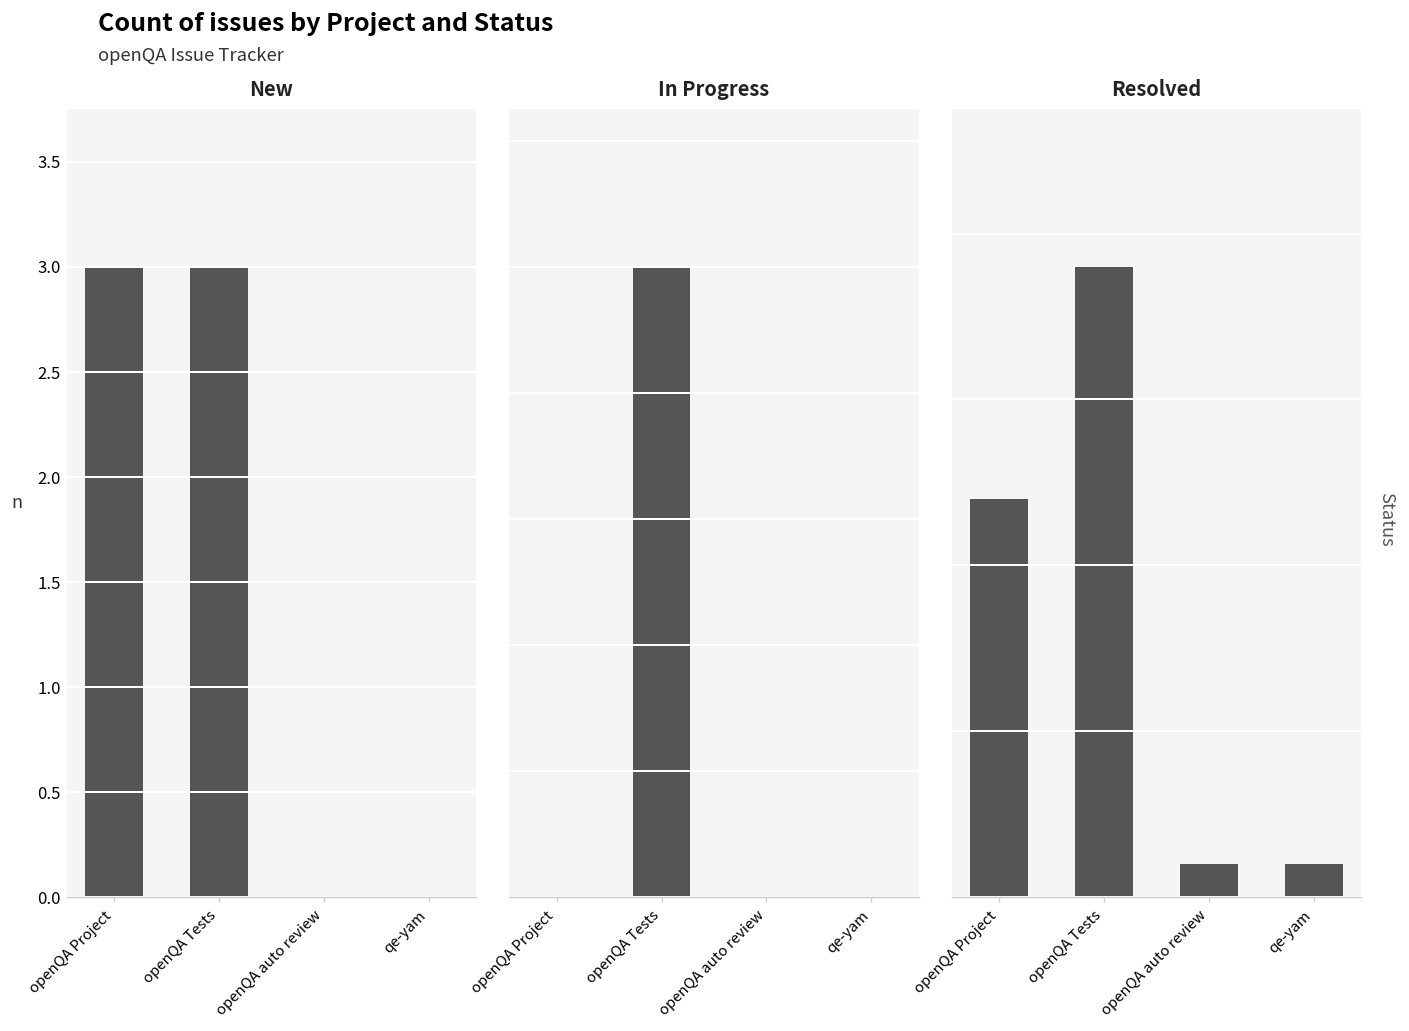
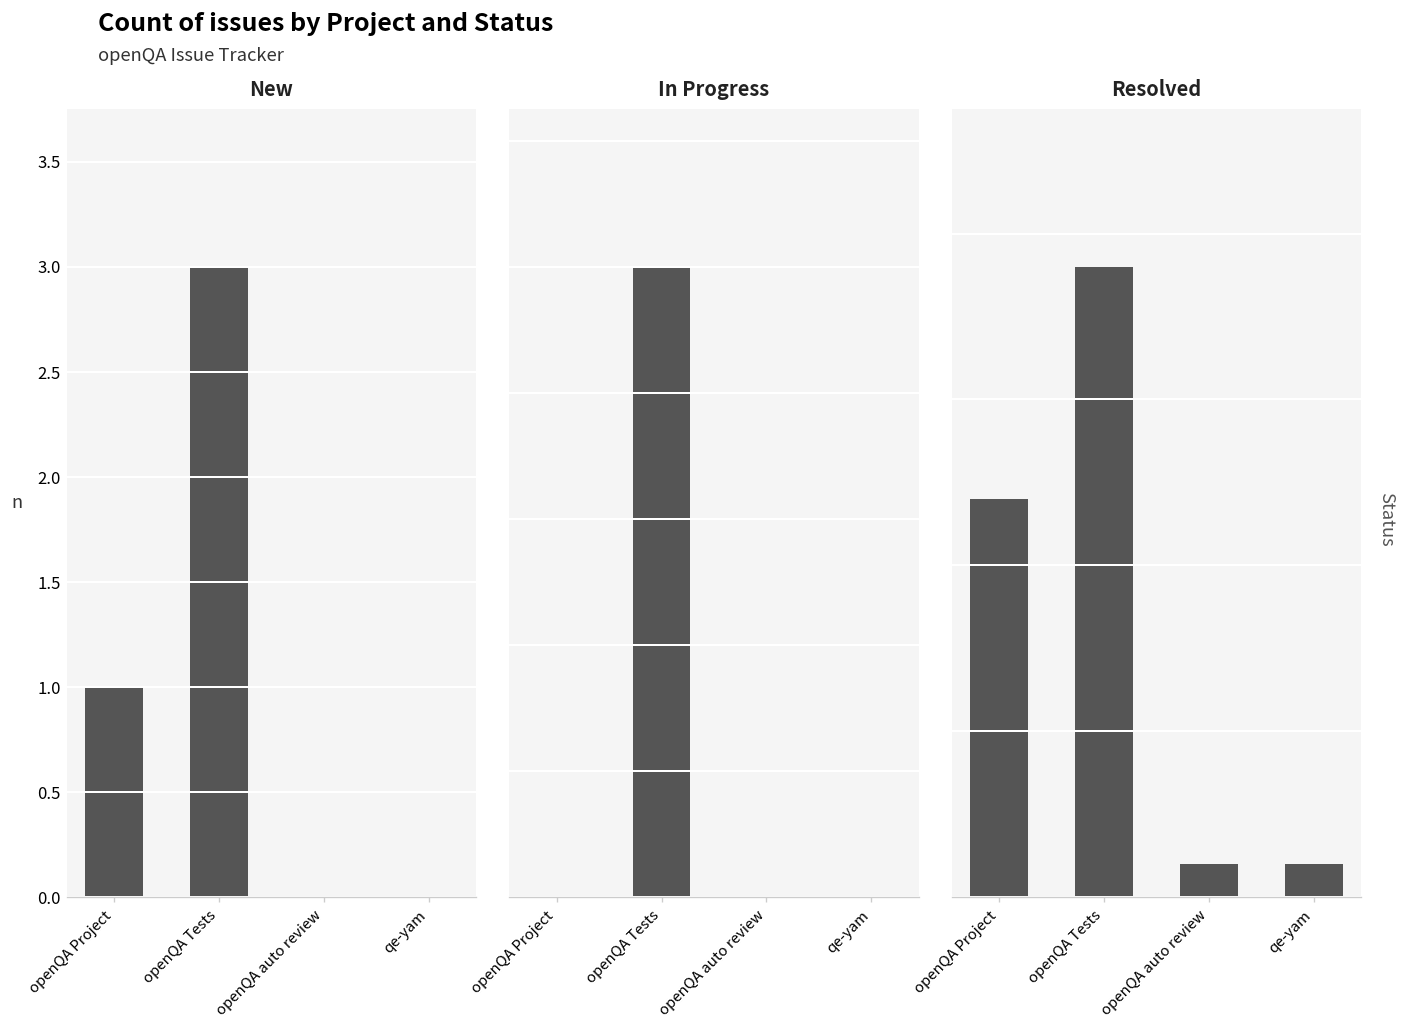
  {
    "New": {
-     "openQA Project": 3,
+     "openQA Project": 1,
      "openQA Tests": 3,
      "openQA auto review": 0,
      "qe-yam": 0
    }
  }
